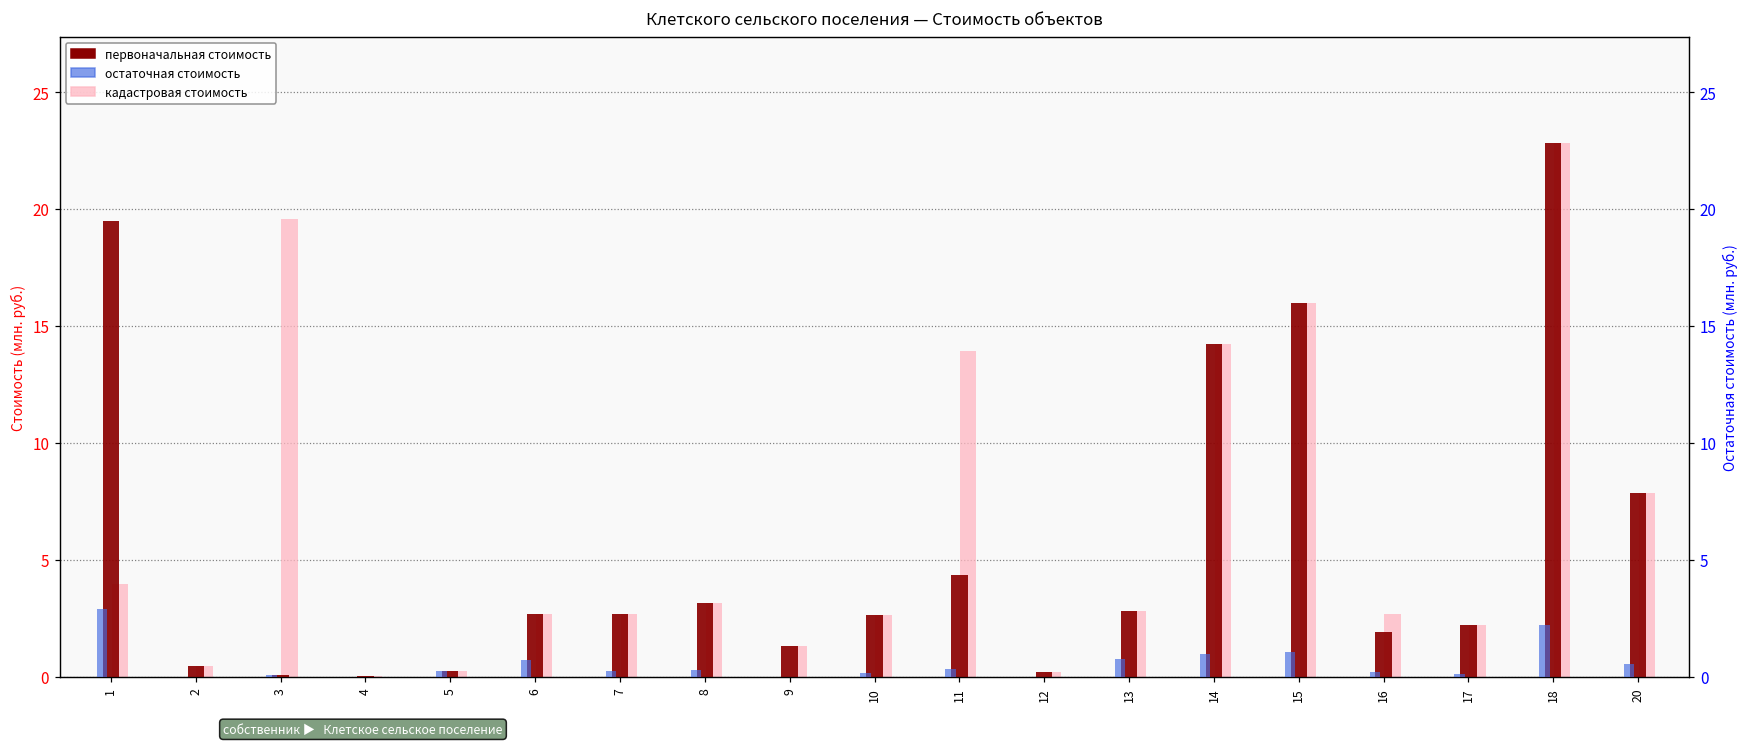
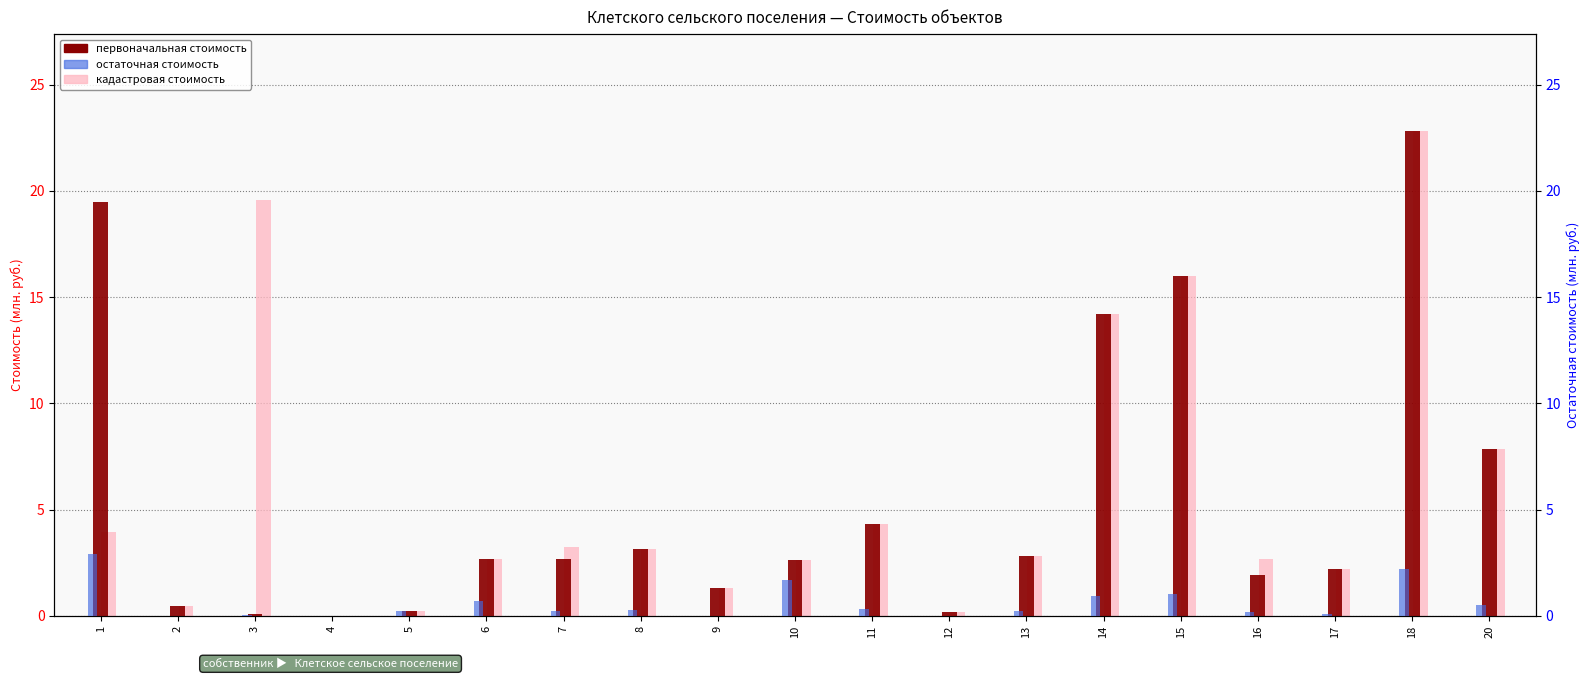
  {
    "первоначальная стоимость": {
      "1": 19.5,
      "2": 0.5,
      "5": 0.2,
      "6": 2.7,
      "7": 2.7,
      "8": 3.1,
      "9": 1.3,
      "10": 2.6,
      "11": 4.3,
      "12": 0.2,
      "13": 2.8,
      "14": 14.2,
      "15": 16.0,
      "16": 1.9,
      "17": 2.2,
      "18": 22.8,
      "20": 7.9
    },
    "кадастровая стоимость": {
      "1": 3.9,
      "2": 0.5,
      "3": 19.6,
      "5": 0.2,
      "6": 2.7,
-     "7": 2.7,
+     "7": 3.2,
      "8": 3.1,
      "9": 1.3,
      "10": 2.6,
-     "11": 13.9,
+     "11": 4.3,
      "12": 0.2,
      "13": 2.8,
      "14": 14.2,
      "15": 16.0,
      "16": 2.7,
      "17": 2.2,
      "18": 22.8,
      "20": 7.9
    },
    "остаточная стоимость": {
      "1": 2.9,
      "2": 0.0,
      "4": 0.0,
      "5": 0.2,
      "6": 0.7,
      "7": 0.2,
      "8": 0.3,
      "9": 0.0,
-     "10": 0.2,
+     "10": 1.7,
      "11": 0.3,
      "12": 0.0,
-     "13": 0.8,
+     "13": 0.2,
      "14": 1.0,
      "15": 1.0,
      "16": 0.2,
      "18": 2.2,
      "20": 0.5
    }
  }
